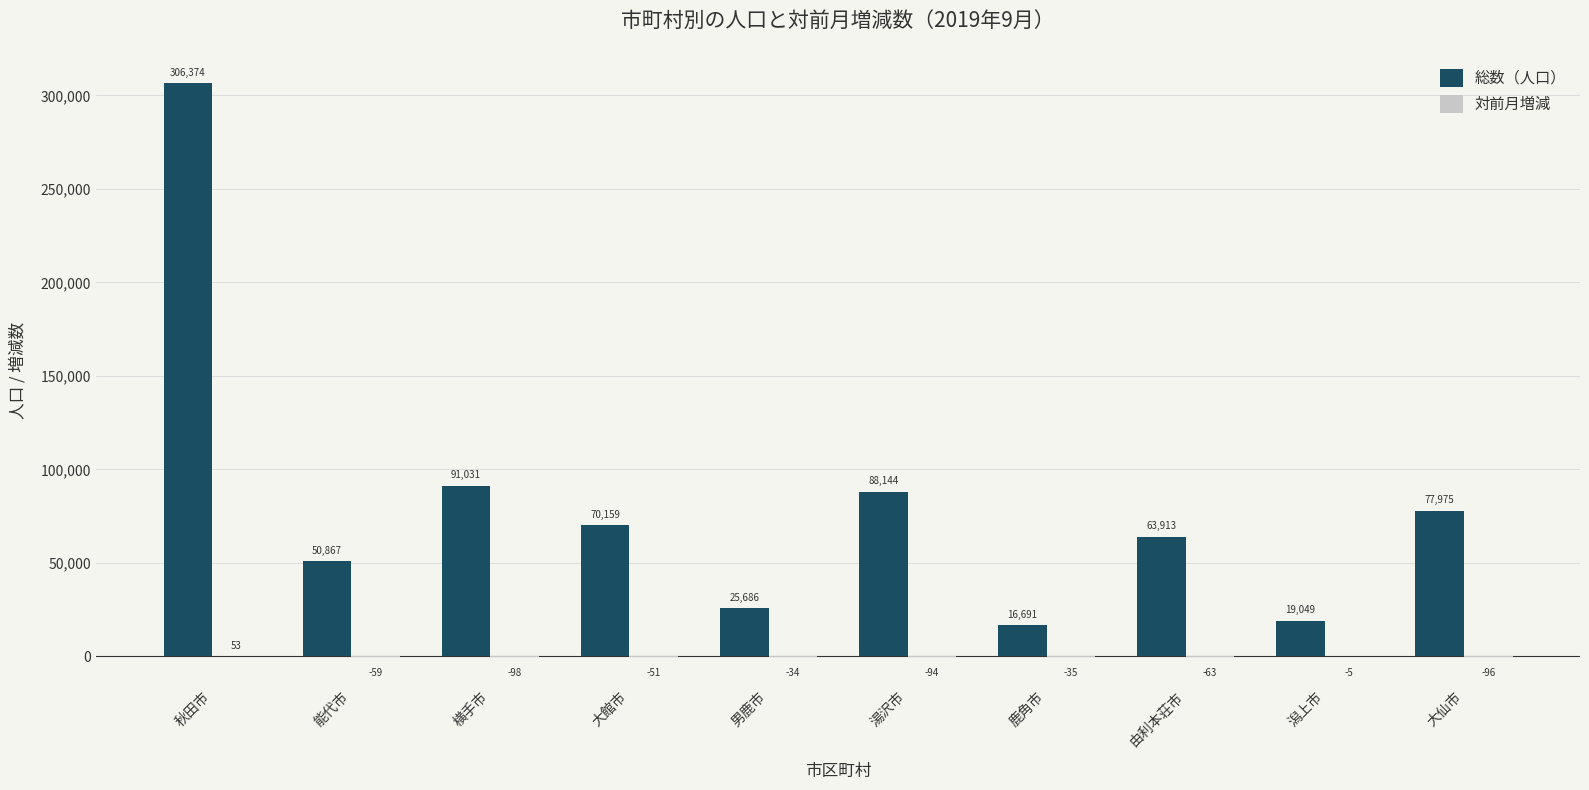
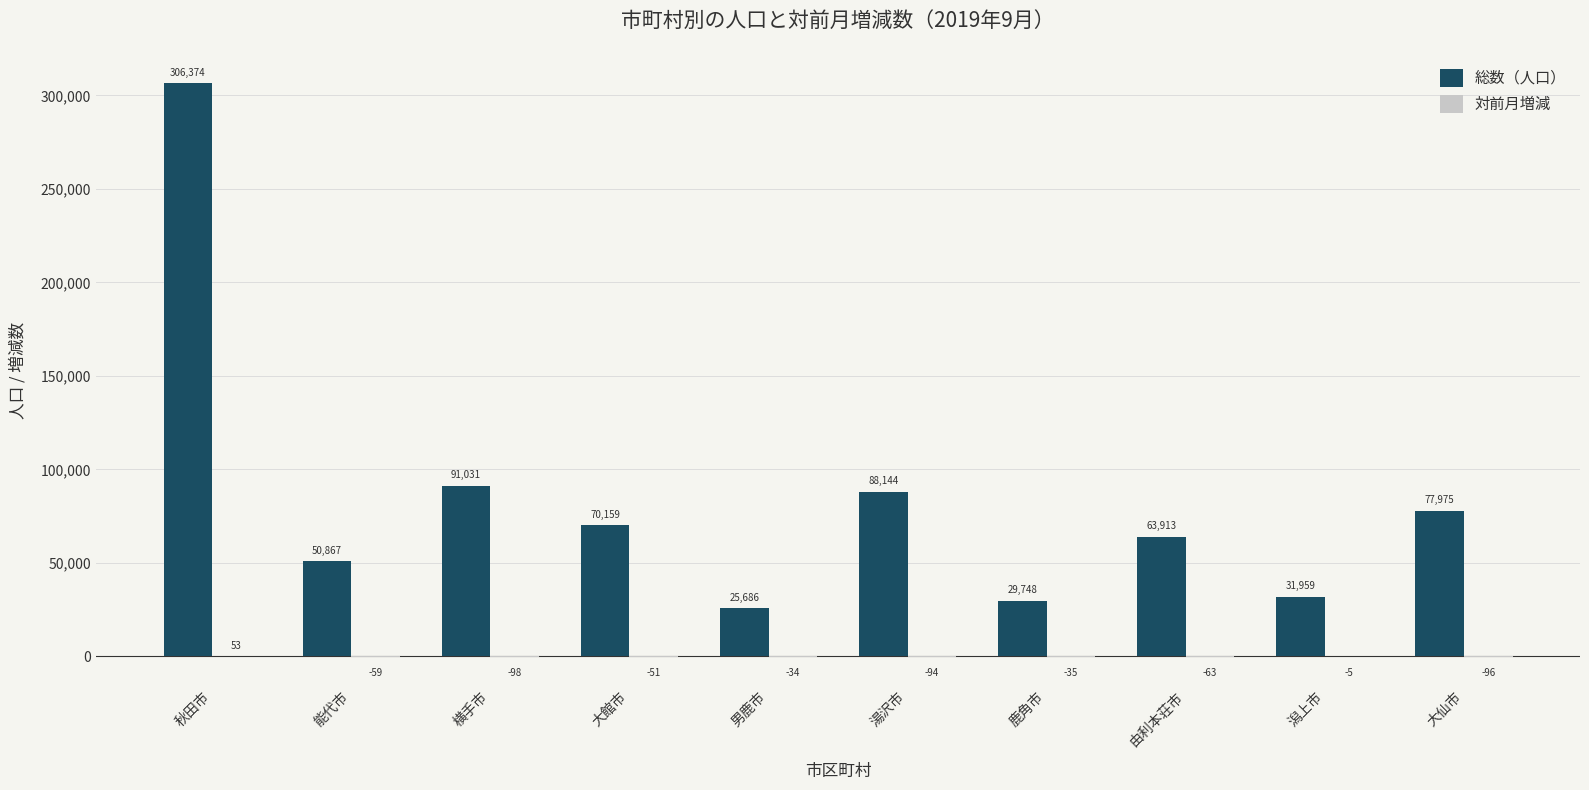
  {
    "総数（人口）": {
      "秋田市": "306,374",
      "能代市": "50,867",
      "横手市": "91,031",
      "大館市": "70,159",
      "男鹿市": "25,686",
      "湯沢市": "88,144",
-     "鹿角市": "16,691",
+     "鹿角市": "29,748",
      "由利本荘市": "63,913",
-     "潟上市": "19,049",
+     "潟上市": "31,959",
      "大仙市": "77,975"
    },
    "対前月増減": {
      "秋田市": "53",
      "能代市": "-59",
      "横手市": "-98",
      "大館市": "-51",
      "男鹿市": "-34",
      "湯沢市": "-94",
      "鹿角市": "-35",
      "由利本荘市": "-63",
      "潟上市": "-5",
      "大仙市": "-96"
    }
  }
